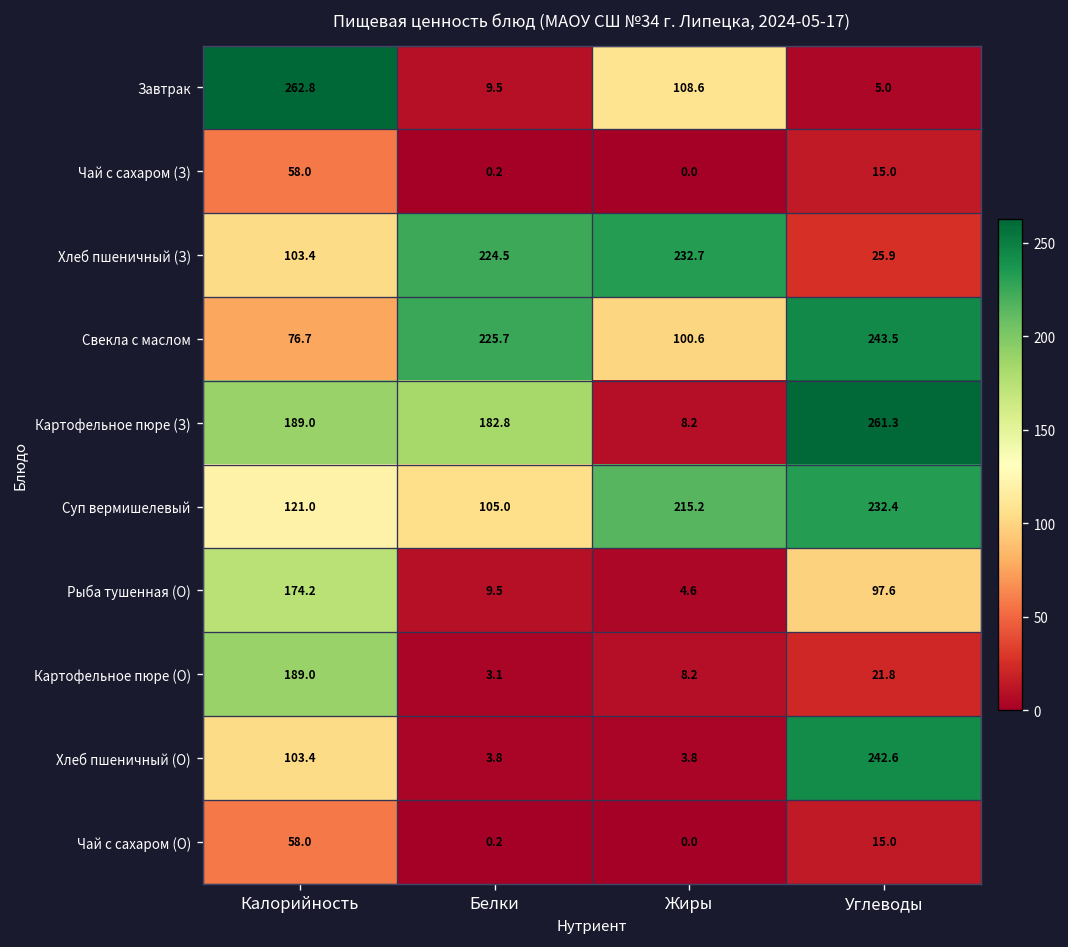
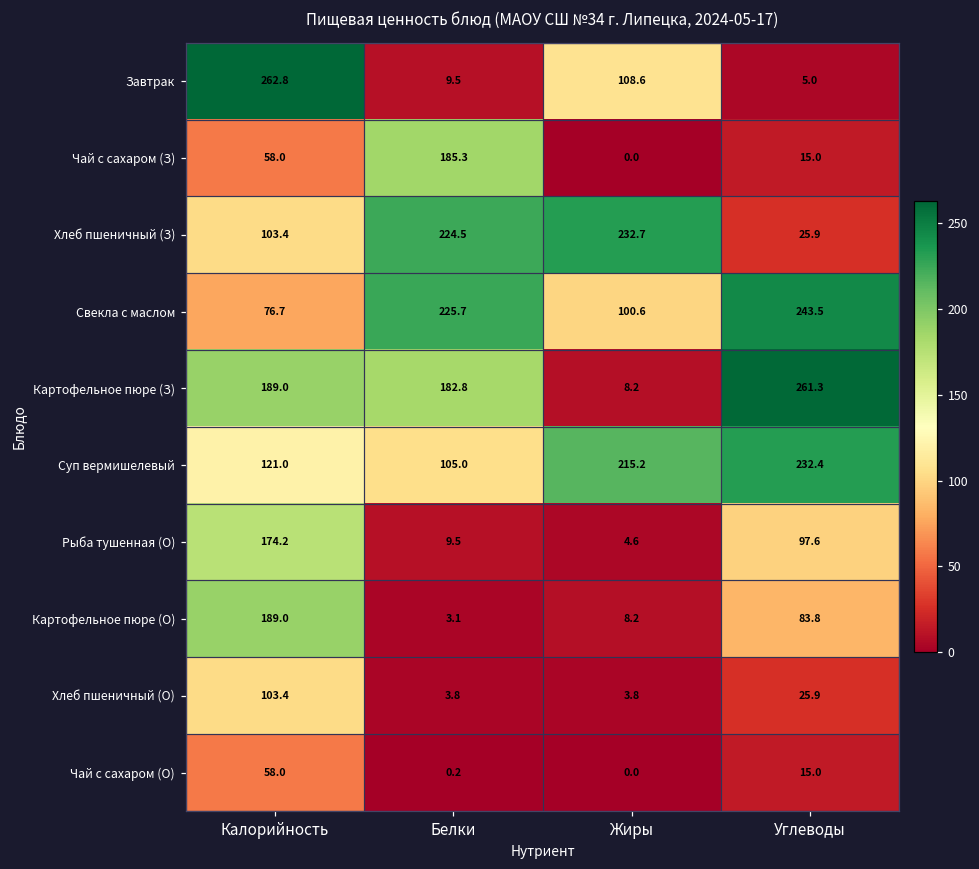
  {
    "Завтрак": {
      "Калорийность": 262.8,
      "Белки": 9.5,
      "Жиры": 108.6,
      "Углеводы": 5.0
    },
    "Чай с сахаром (З)": {
      "Калорийность": 58.0,
-     "Белки": 0.2,
+     "Белки": 185.3,
      "Жиры": 0.0,
      "Углеводы": 15.0
    },
    "Хлеб пшеничный (З)": {
      "Калорийность": 103.4,
      "Белки": 224.5,
      "Жиры": 232.7,
      "Углеводы": 25.9
    },
    "Свекла с маслом": {
      "Калорийность": 76.7,
      "Белки": 225.7,
      "Жиры": 100.6,
      "Углеводы": 243.5
    },
    "Картофельное пюре (З)": {
      "Калорийность": 189.0,
      "Белки": 182.8,
      "Жиры": 8.2,
      "Углеводы": 261.3
    },
    "Суп вермишелевый": {
      "Калорийность": 121.0,
      "Белки": 105.0,
      "Жиры": 215.2,
      "Углеводы": 232.4
    },
    "Рыба тушенная (О)": {
      "Калорийность": 174.2,
      "Белки": 9.5,
      "Жиры": 4.6,
      "Углеводы": 97.6
    },
    "Картофельное пюре (О)": {
      "Калорийность": 189.0,
      "Белки": 3.1,
      "Жиры": 8.2,
-     "Углеводы": 21.8
+     "Углеводы": 83.8
    },
    "Хлеб пшеничный (О)": {
      "Калорийность": 103.4,
      "Белки": 3.8,
      "Жиры": 3.8,
-     "Углеводы": 242.6
+     "Углеводы": 25.9
    },
    "Чай с сахаром (О)": {
      "Калорийность": 58.0,
      "Белки": 0.2,
      "Жиры": 0.0,
      "Углеводы": 15.0
    }
  }
